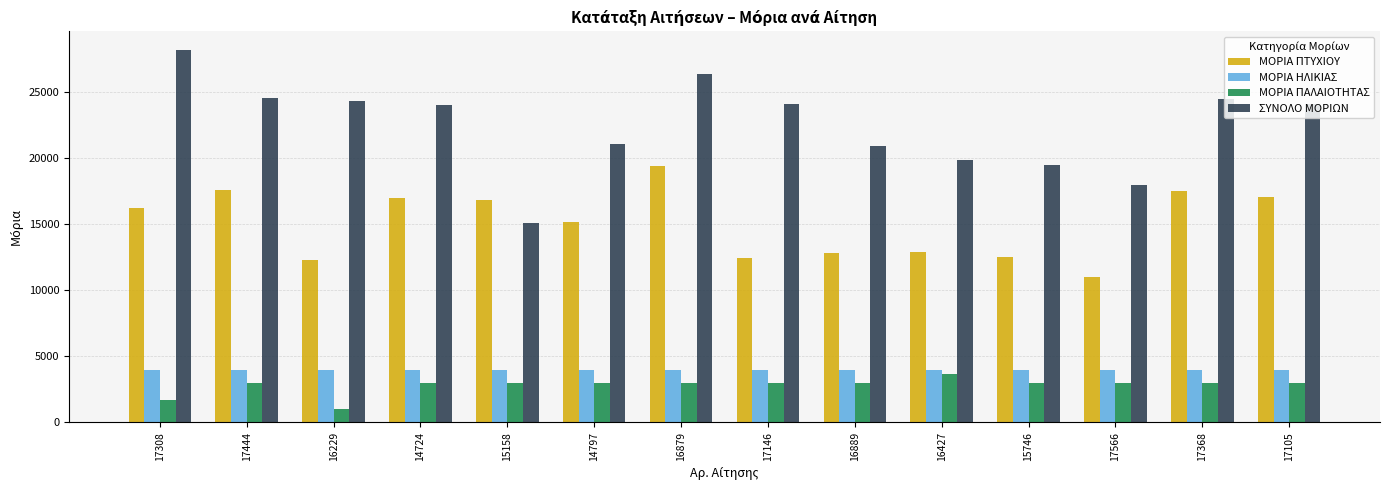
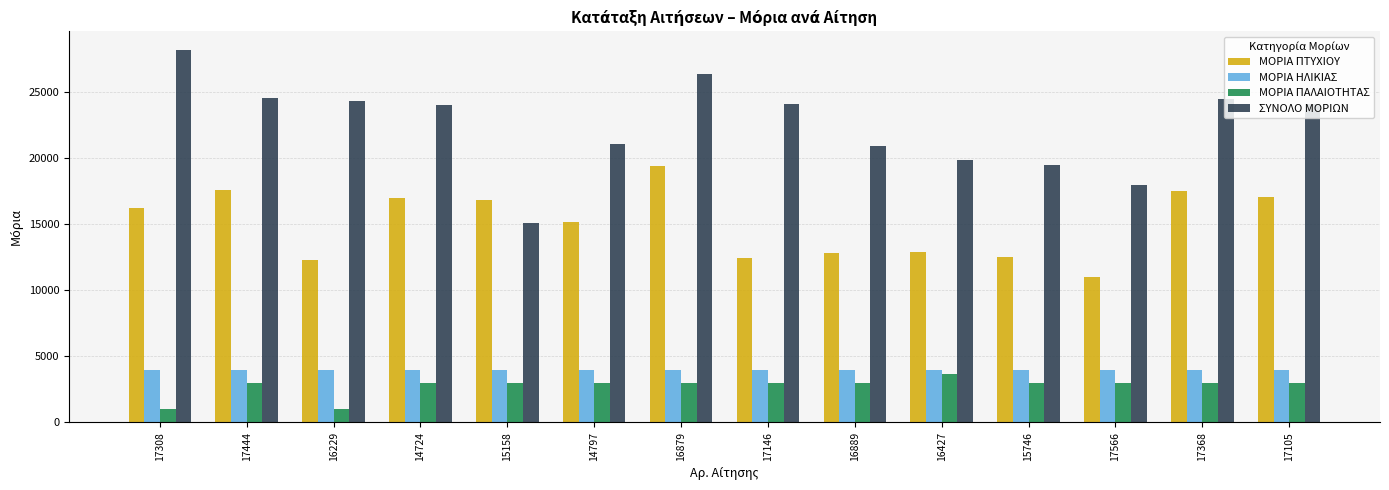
  {
    "ΜΟΡΙΑ ΠΤΥΧΙΟΥ": {
      "17308": 16200,
      "17444": 17600,
      "16229": 12300,
      "14724": 17000,
      "15158": 16800,
      "14797": 15200,
      "16879": 19400,
      "17146": 12400,
      "16889": 12800,
      "16427": 12900,
      "15746": 12500,
      "17566": 11000,
      "17368": 17500,
      "17105": 17100
    },
    "ΜΟΡΙΑ ΗΛΙΚΙΑΣ": {
      "17308": 4000,
      "17444": 4000,
      "16229": 4000,
      "14724": 4000,
      "15158": 4000,
      "14797": 4000,
      "16879": 4000,
      "17146": 4000,
      "16889": 4000,
      "16427": 4000,
      "15746": 4000,
      "17566": 4000,
      "17368": 4000,
      "17105": 4000
    },
    "ΜΟΡΙΑ ΠΑΛΑΙΟΤΗΤΑΣ": {
-     "17308": 1700,
+     "17308": 1000,
      "17444": 3000,
      "16229": 1000,
      "14724": 3000,
      "15158": 3000,
      "14797": 3000,
      "16879": 3000,
      "17146": 3000,
      "16889": 3000,
      "16427": 3700,
      "15746": 3000,
      "17566": 3000,
      "17368": 3000,
      "17105": 3000
    },
    "ΣΥΝΟΛΟ ΜΟΡΙΩΝ": {
      "17308": 28200,
      "17444": 24600,
      "16229": 24300,
      "14724": 24000,
      "15158": 15100,
      "14797": 21100,
      "16879": 26400,
      "17146": 24100,
      "16889": 20900,
      "16427": 19900,
      "15746": 19500,
      "17566": 18000
    }
  }
